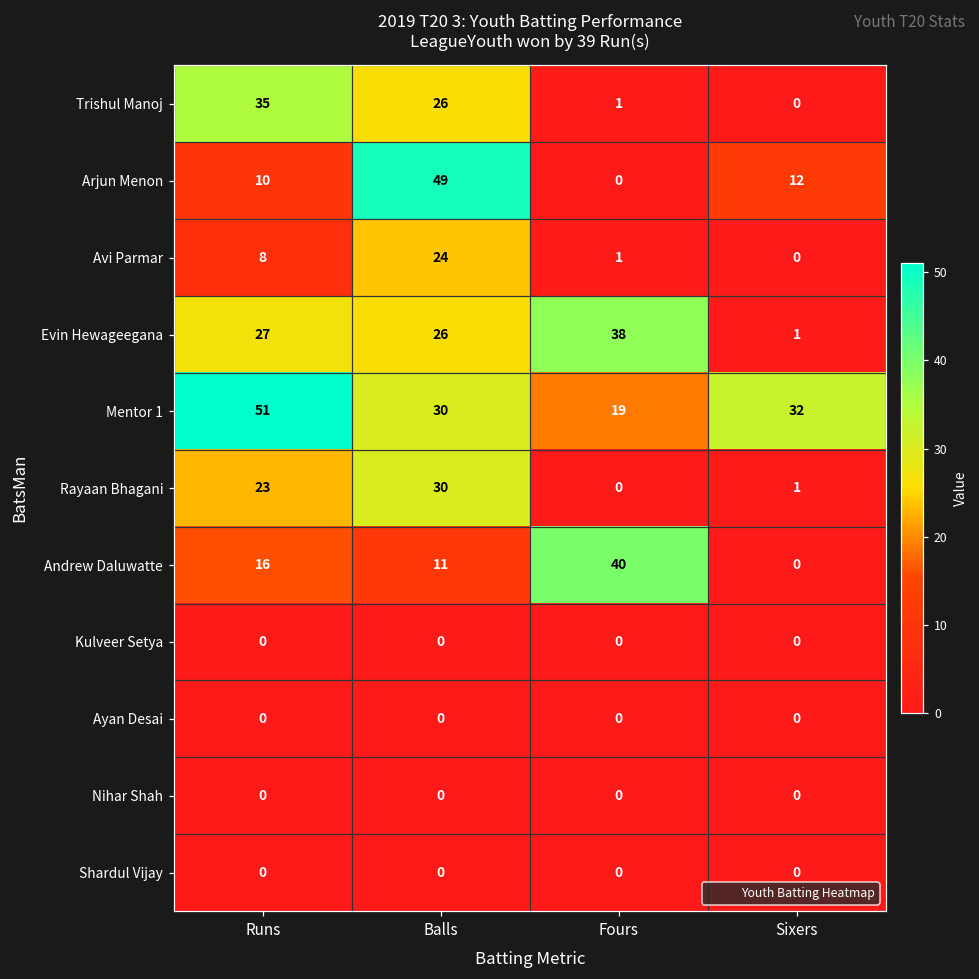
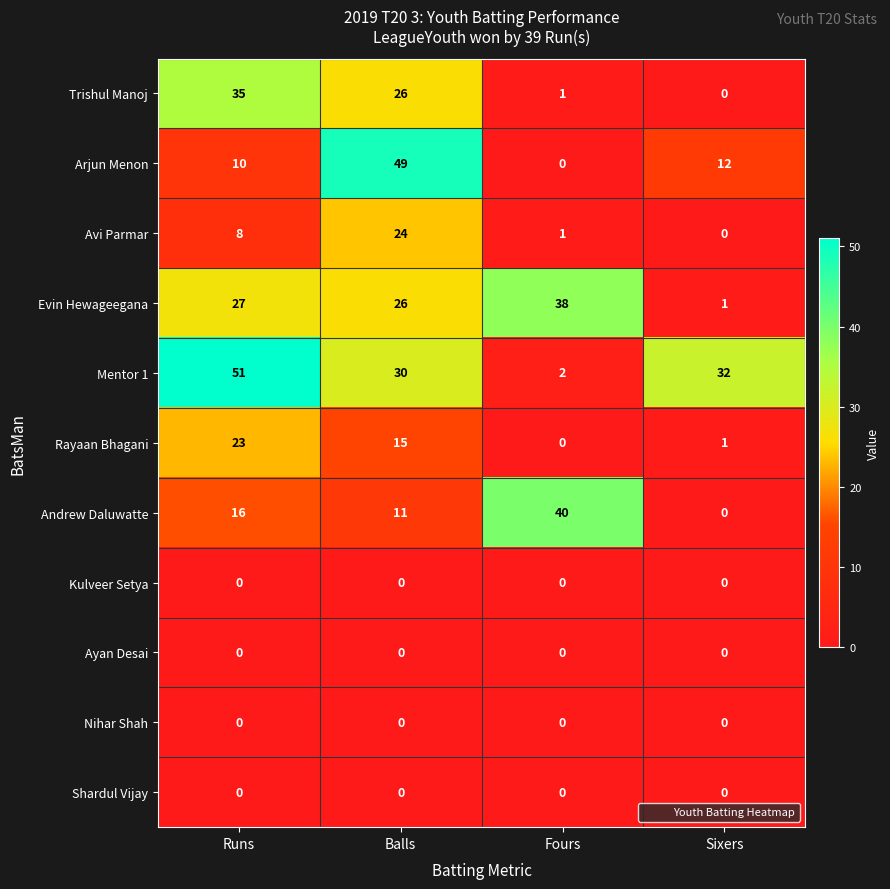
  {
    "Trishul Manoj": {
      "Runs": 35,
      "Balls": 26,
      "Fours": 1,
      "Sixers": 0
    },
    "Arjun Menon": {
      "Runs": 10,
      "Balls": 49,
      "Fours": 0,
      "Sixers": 12
    },
    "Avi Parmar": {
      "Runs": 8,
      "Balls": 24,
      "Fours": 1,
      "Sixers": 0
    },
    "Evin Hewageegana": {
      "Runs": 27,
      "Balls": 26,
      "Fours": 38,
      "Sixers": 1
    },
    "Mentor 1": {
      "Runs": 51,
      "Balls": 30,
-     "Fours": 19,
+     "Fours": 2,
      "Sixers": 32
    },
    "Rayaan Bhagani": {
      "Runs": 23,
-     "Balls": 30,
+     "Balls": 15,
      "Fours": 0,
      "Sixers": 1
    },
    "Andrew Daluwatte": {
      "Runs": 16,
      "Balls": 11,
      "Fours": 40,
      "Sixers": 0
    },
    "Kulveer Setya": {
      "Runs": 0,
      "Balls": 0,
      "Fours": 0,
      "Sixers": 0
    },
    "Ayan Desai": {
      "Runs": 0,
      "Balls": 0,
      "Fours": 0,
      "Sixers": 0
    },
    "Nihar Shah": {
      "Runs": 0,
      "Balls": 0,
      "Fours": 0,
      "Sixers": 0
    },
    "Shardul Vijay": {
      "Runs": 0,
      "Balls": 0,
      "Fours": 0,
      "Sixers": 0
    }
  }
